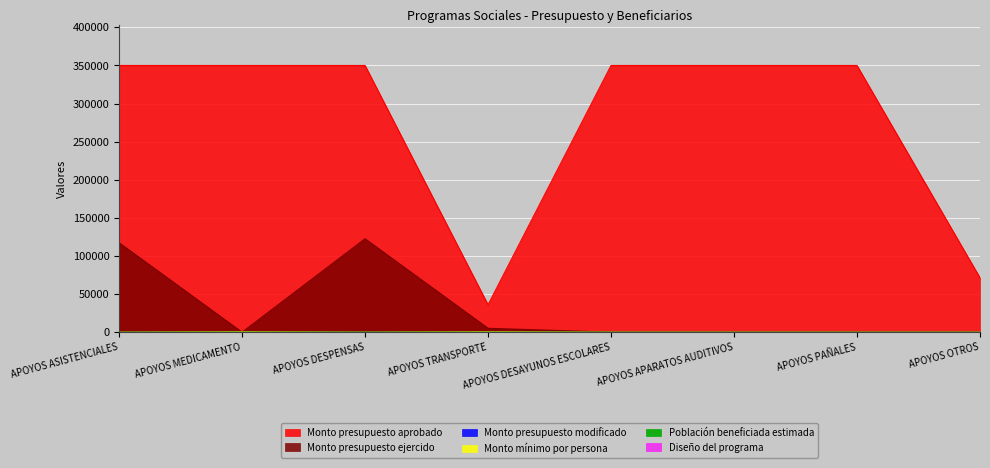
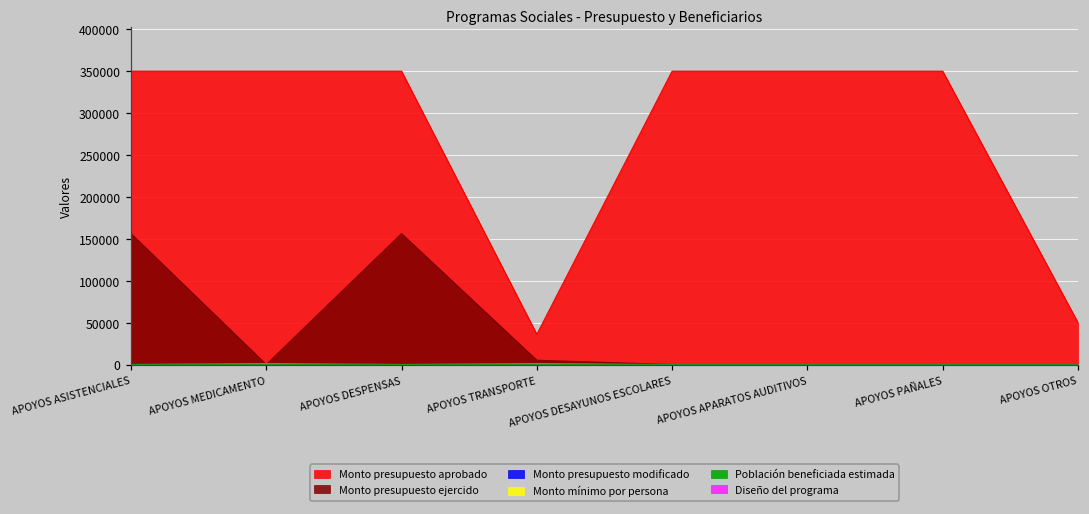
  {
    "Monto presupuesto aprobado": {
      "APOYOS ASISTENCIALES": 350000,
      "APOYOS MEDICAMENTO": 350000,
      "APOYOS DESPENSAS": 350000,
      "APOYOS TRANSPORTE": 40000,
      "APOYOS DESAYUNOS ESCOLARES": 350000,
      "APOYOS APARATOS AUDITIVOS": 350000,
      "APOYOS PAÑALES": 350000,
-     "APOYOS OTROS": 70000
+     "APOYOS OTROS": 50000
    },
    "Monto presupuesto ejercido": {
-     "APOYOS ASISTENCIALES": 120000,
-     "APOYOS DESPENSAS": 120000,
+     "APOYOS ASISTENCIALES": 160000,
+     "APOYOS DESPENSAS": 160000,
      "APOYOS TRANSPORTE": 10000
    },
    "Diseño del programa": {
      "APOYOS ASISTENCIALES": 0,
      "APOYOS DESPENSAS": 0,
      "APOYOS TRANSPORTE": 0
    }
  }
